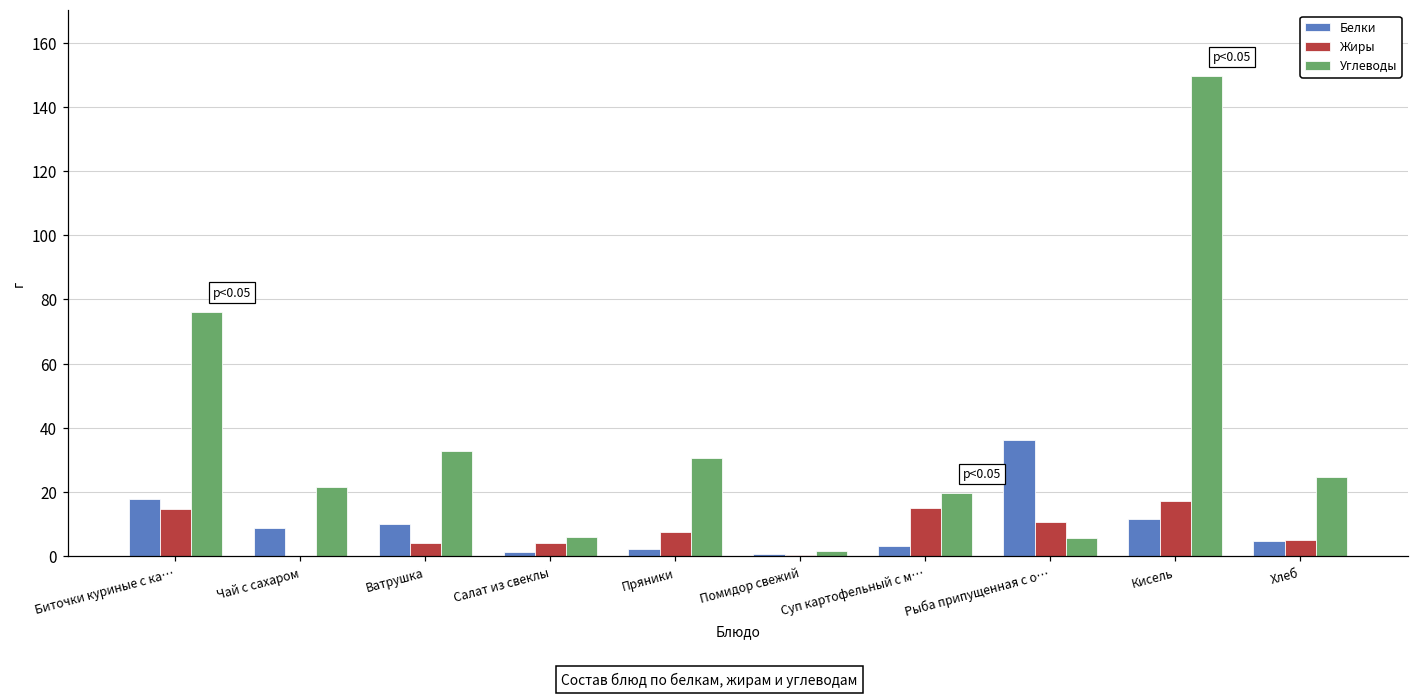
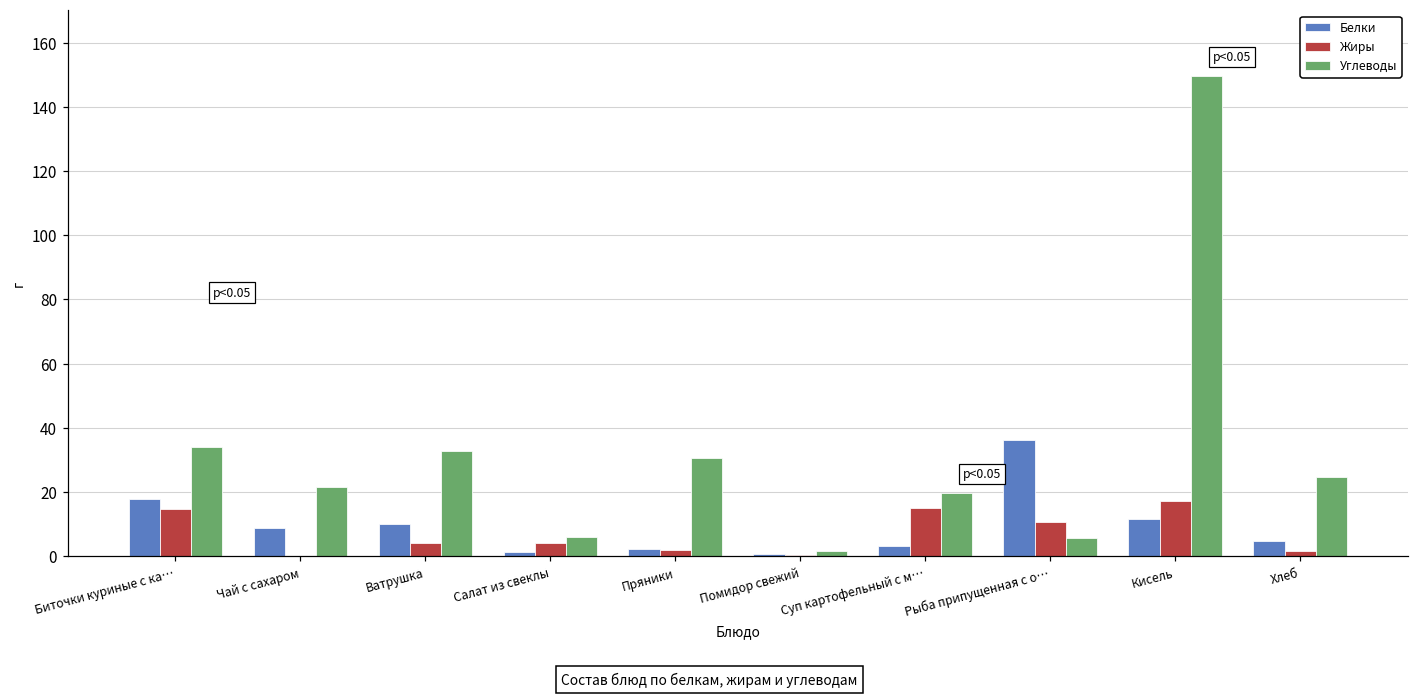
  {
    "Белки": {
      "Биточки куриные с ка…": 18,
      "Чай с сахаром": 9,
      "Ватрушка": 10,
      "Салат из свеклы": 1,
      "Пряники": 2,
      "Суп картофельный с м…": 3,
      "Рыба припущенная с о…": 36,
      "Кисель": 11,
      "Хлеб": 5
    },
    "Жиры": {
      "Биточки куриные с ка…": 15,
      "Ватрушка": 4,
      "Салат из свеклы": 4,
-     "Пряники": 8,
+     "Пряники": 2,
      "Суп картофельный с м…": 15,
      "Рыба припущенная с о…": 11,
      "Кисель": 17,
-     "Хлеб": 5
+     "Хлеб": 2
    },
    "Углеводы": {
-     "Биточки куриные с ка…": 76,
+     "Биточки куриные с ка…": 34,
      "Чай с сахаром": 22,
      "Ватрушка": 33,
      "Салат из свеклы": 6,
      "Пряники": 31,
      "Помидор свежий": 2,
      "Рыба припущенная с о…": 6,
      "Хлеб": 25
    }
  }
